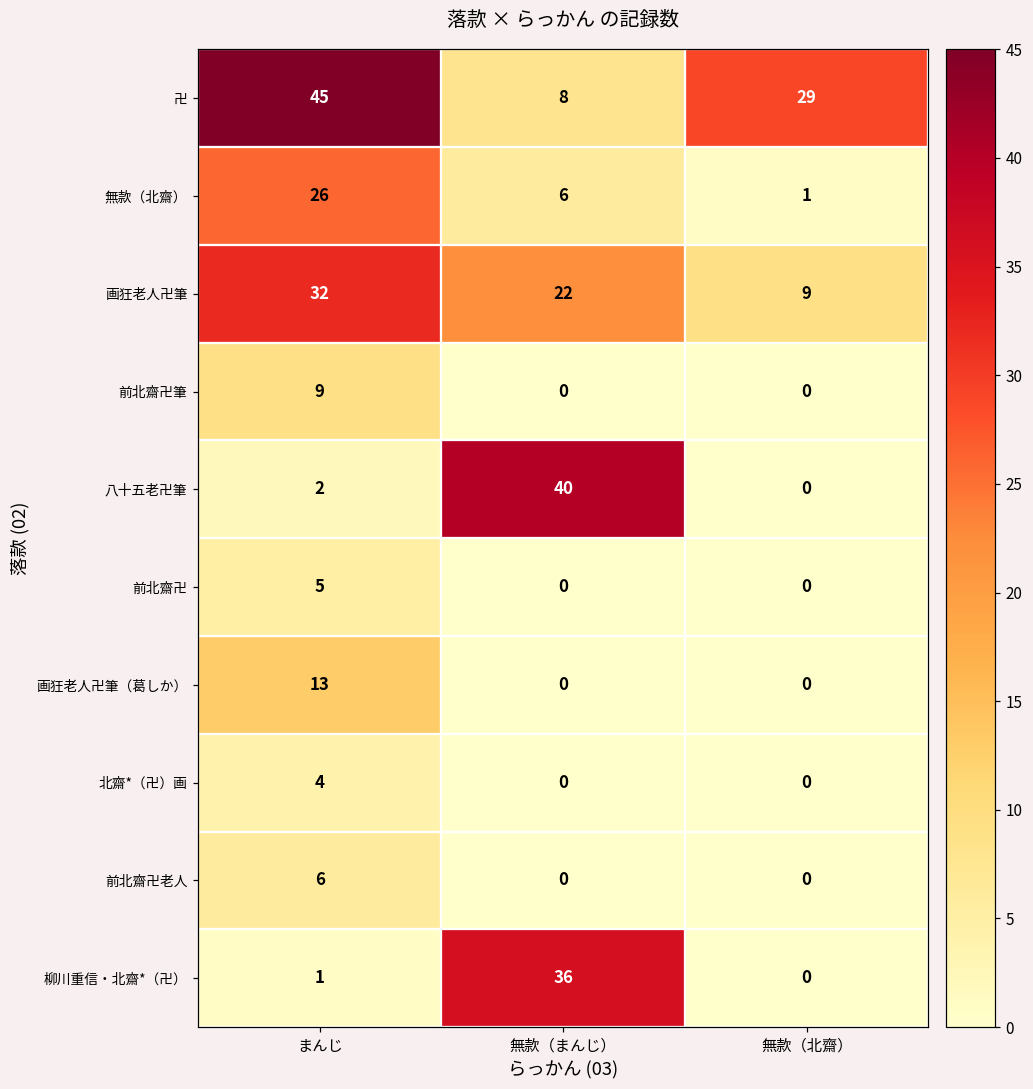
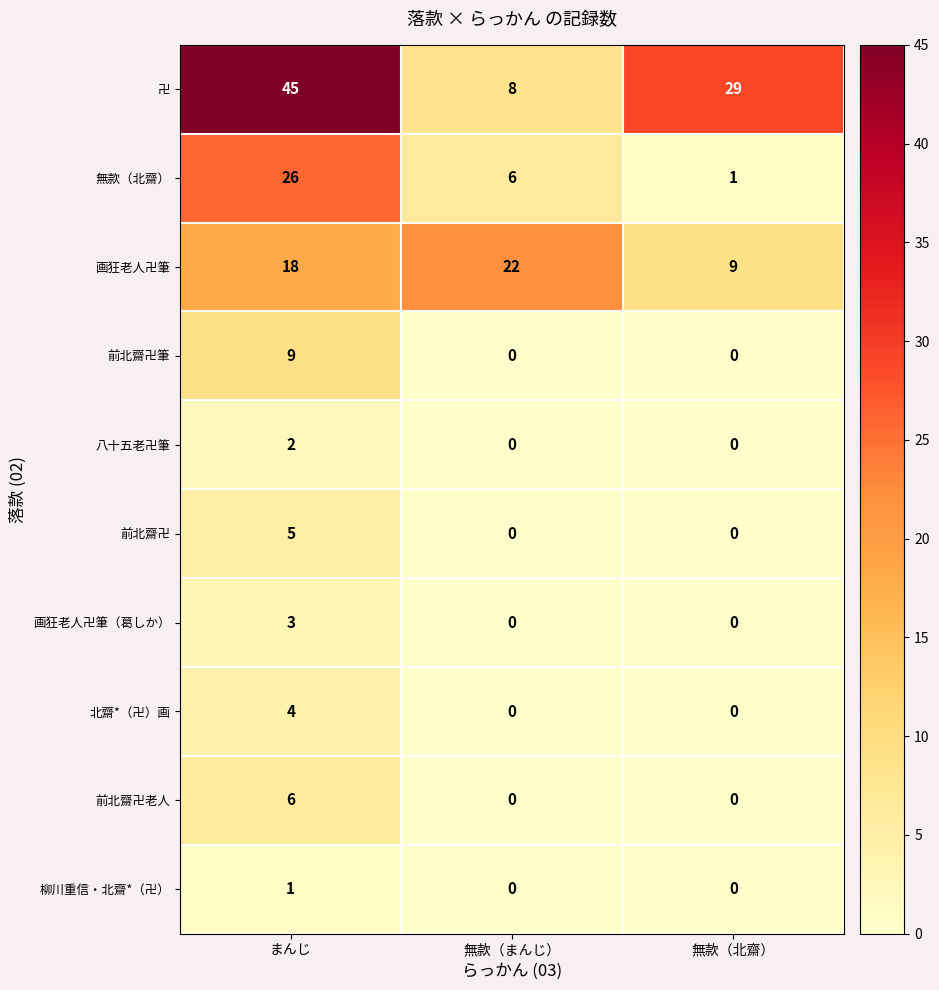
  {
    "卍": {
      "まんじ": 45,
      "無款（まんじ）": 8,
      "無款（北齋）": 29
    },
    "無款（北齋）": {
      "まんじ": 26,
      "無款（まんじ）": 6,
      "無款（北齋）": 1
    },
    "画狂老人卍筆": {
-     "まんじ": 32,
+     "まんじ": 18,
      "無款（まんじ）": 22,
      "無款（北齋）": 9
    },
    "前北齋卍筆": {
      "まんじ": 9,
      "無款（まんじ）": 0,
      "無款（北齋）": 0
    },
    "八十五老卍筆": {
      "まんじ": 2,
-     "無款（まんじ）": 40,
+     "無款（まんじ）": 0,
      "無款（北齋）": 0
    },
    "前北齋卍": {
      "まんじ": 5,
      "無款（まんじ）": 0,
      "無款（北齋）": 0
    },
    "画狂老人卍筆（葛しか）": {
-     "まんじ": 13,
+     "まんじ": 3,
      "無款（まんじ）": 0,
      "無款（北齋）": 0
    },
    "北齋*（卍）画": {
      "まんじ": 4,
      "無款（まんじ）": 0,
      "無款（北齋）": 0
    },
    "前北齋卍老人": {
      "まんじ": 6,
      "無款（まんじ）": 0,
      "無款（北齋）": 0
    },
    "柳川重信・北齋*（卍）": {
      "まんじ": 1,
-     "無款（まんじ）": 36,
+     "無款（まんじ）": 0,
      "無款（北齋）": 0
    }
  }
